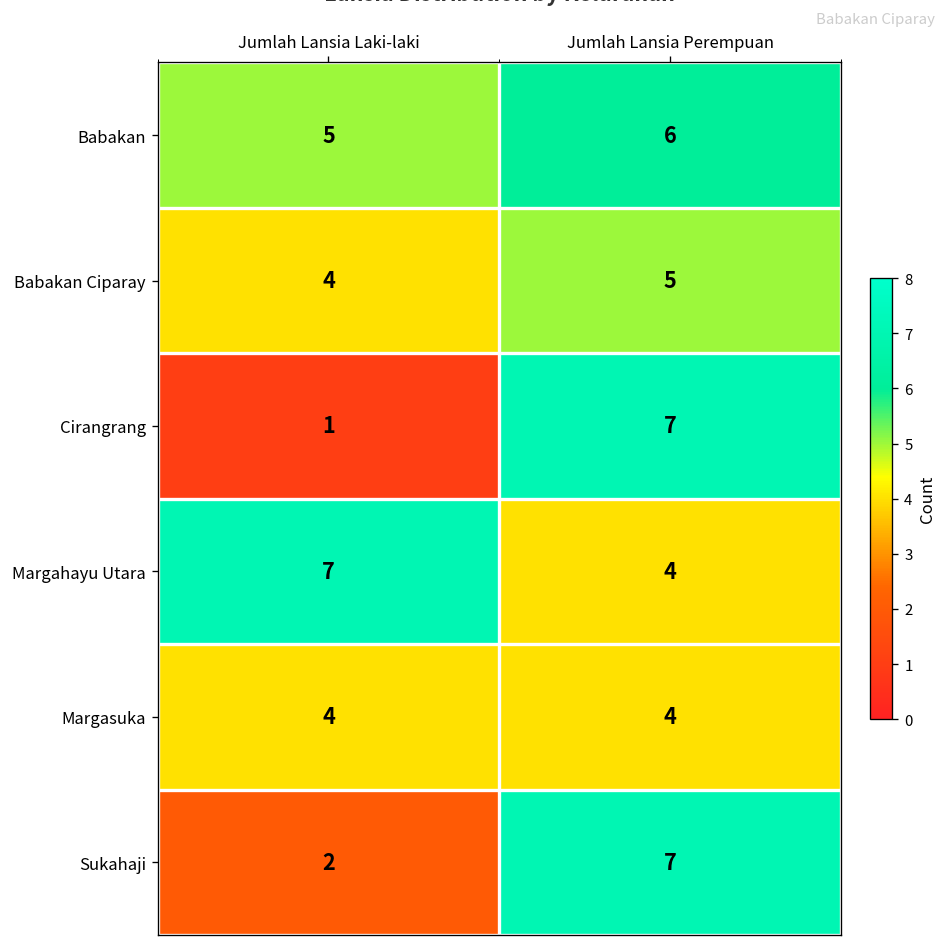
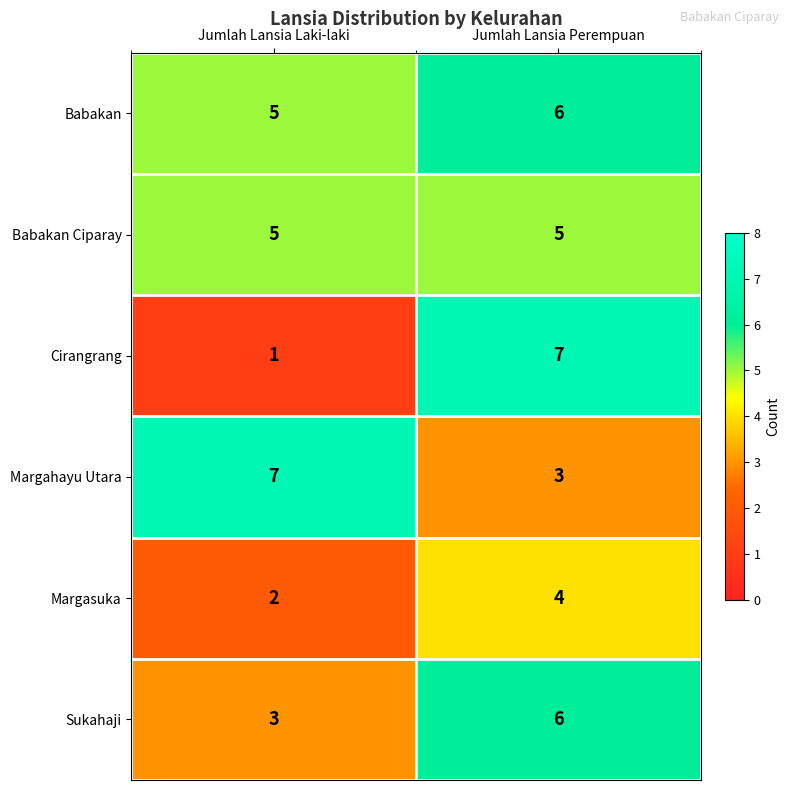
  {
    "Babakan": {
      "Jumlah Lansia Laki-laki": 5,
      "Jumlah Lansia Perempuan": 6
    },
    "Babakan Ciparay": {
-     "Jumlah Lansia Laki-laki": 4,
+     "Jumlah Lansia Laki-laki": 5,
      "Jumlah Lansia Perempuan": 5
    },
    "Cirangrang": {
      "Jumlah Lansia Laki-laki": 1,
      "Jumlah Lansia Perempuan": 7
    },
    "Margahayu Utara": {
      "Jumlah Lansia Laki-laki": 7,
-     "Jumlah Lansia Perempuan": 4
+     "Jumlah Lansia Perempuan": 3
    },
    "Margasuka": {
-     "Jumlah Lansia Laki-laki": 4,
+     "Jumlah Lansia Laki-laki": 2,
      "Jumlah Lansia Perempuan": 4
    },
    "Sukahaji": {
-     "Jumlah Lansia Laki-laki": 2,
-     "Jumlah Lansia Perempuan": 7
+     "Jumlah Lansia Laki-laki": 3,
+     "Jumlah Lansia Perempuan": 6
    }
  }
